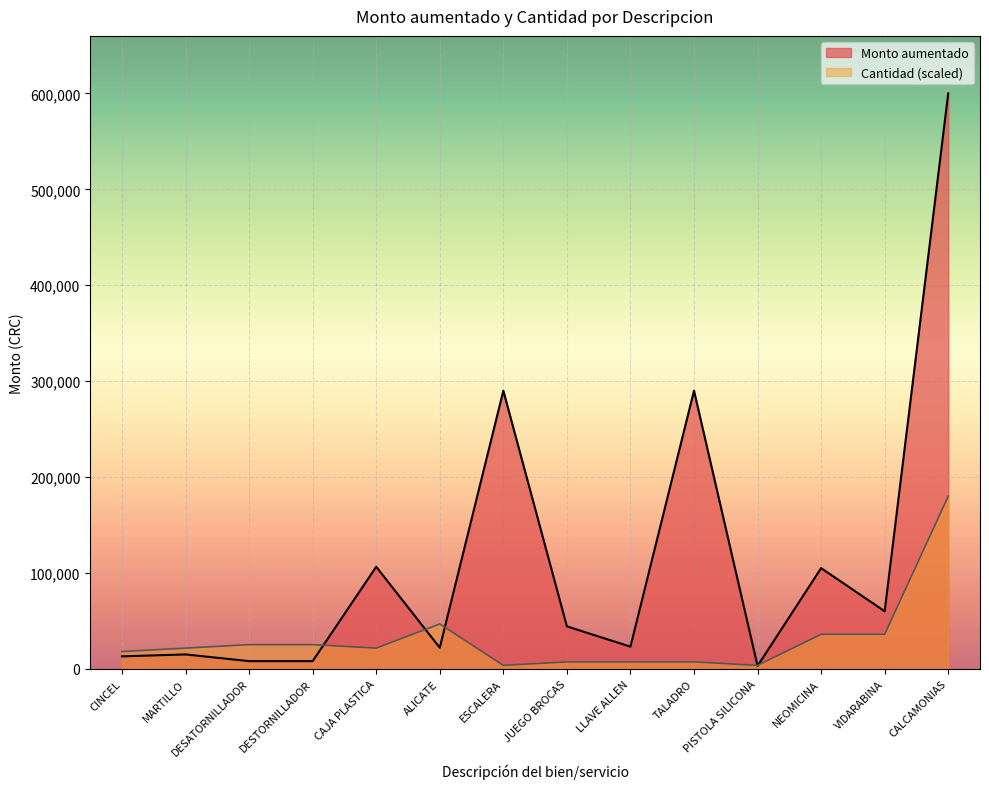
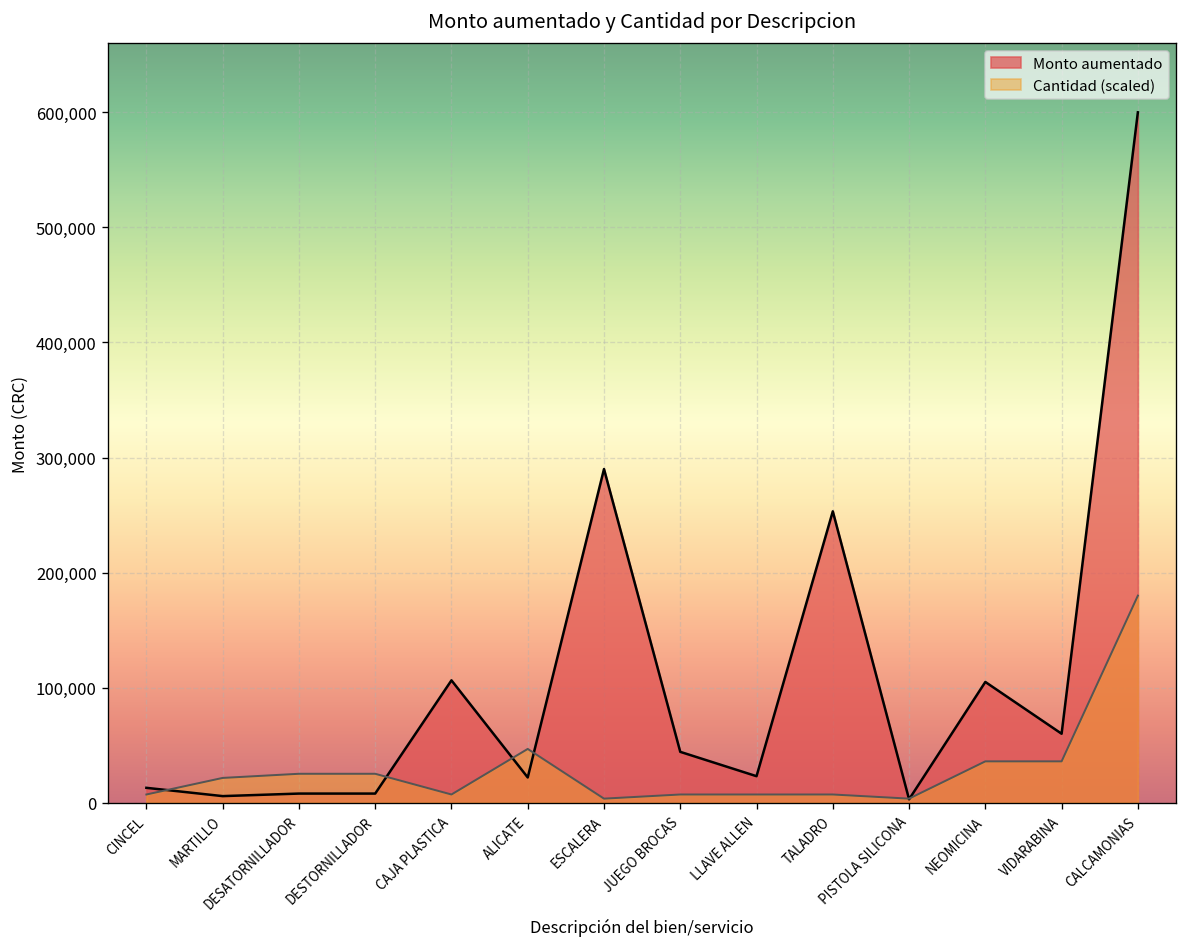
  {
    "Monto aumentado": {
      "CINCEL": "10,000",
-     "MARTILLO": "20,000",
+     "MARTILLO": "10,000",
      "DESATORNILLADOR": "10,000",
      "DESTORNILLADOR": "10,000",
      "CAJA PLASTICA": "110,000",
      "ALICATE": "20,000",
      "ESCALERA": "290,000",
      "JUEGO BROCAS": "40,000",
      "LLAVE ALLEN": "20,000",
-     "TALADRO": "290,000",
+     "TALADRO": "250,000",
      "NEOMICINA": "110,000",
      "VIDARABINA": "60,000",
      "CALCAMONIAS": "600,000"
    },
    "Cantidad (scaled)": {
-     "CINCEL": "20,000",
+     "CINCEL": "10,000",
      "MARTILLO": "20,000",
      "DESATORNILLADOR": "30,000",
      "DESTORNILLADOR": "30,000",
-     "CAJA PLASTICA": "20,000",
+     "CAJA PLASTICA": "10,000",
      "ALICATE": "50,000",
      "ESCALERA": "0",
      "JUEGO BROCAS": "10,000",
      "LLAVE ALLEN": "10,000",
      "TALADRO": "10,000",
      "NEOMICINA": "40,000",
      "VIDARABINA": "40,000",
      "CALCAMONIAS": "180,000"
    }
  }
